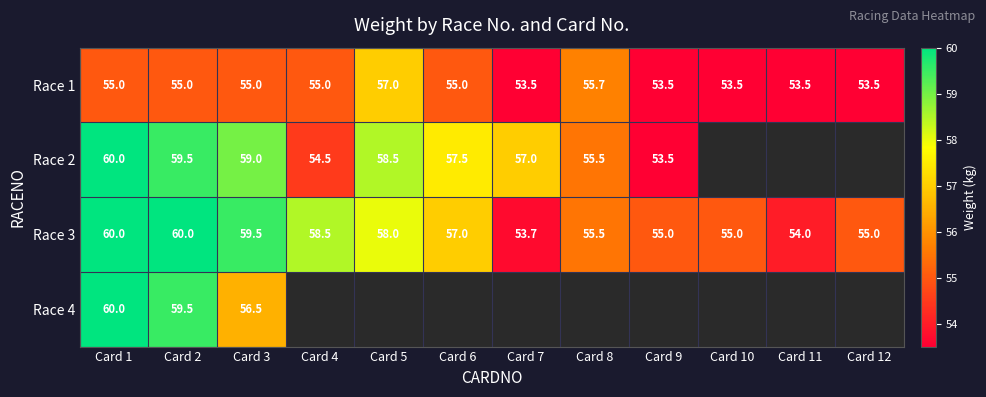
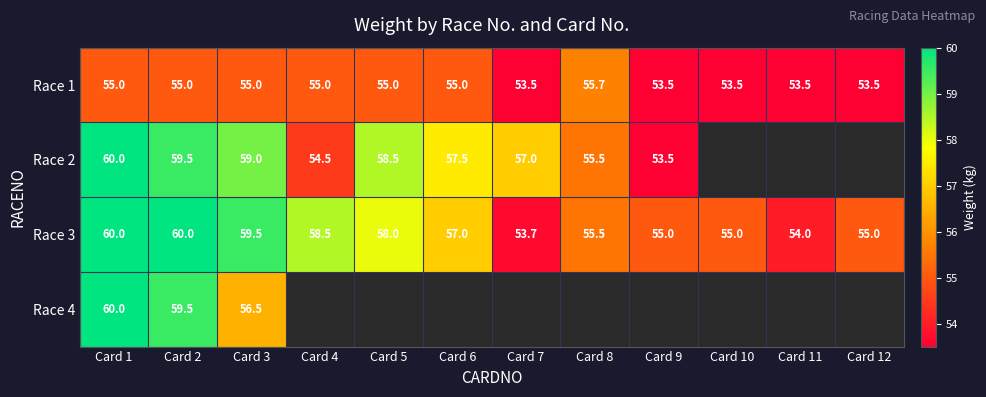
  {
    "Race 1": {
      "Card 1": 55.0,
      "Card 2": 55.0,
      "Card 3": 55.0,
      "Card 4": 55.0,
-     "Card 5": 57.0,
+     "Card 5": 55.0,
      "Card 6": 55.0,
      "Card 7": 53.5,
      "Card 8": 55.7,
      "Card 9": 53.5,
      "Card 10": 53.5,
      "Card 11": 53.5,
      "Card 12": 53.5
    },
    "Race 2": {
      "Card 1": 60.0,
      "Card 2": 59.5,
      "Card 3": 59.0,
      "Card 4": 54.5,
      "Card 5": 58.5,
      "Card 6": 57.5,
      "Card 7": 57.0,
      "Card 8": 55.5,
      "Card 9": 53.5
    },
    "Race 3": {
      "Card 1": 60.0,
      "Card 2": 60.0,
      "Card 3": 59.5,
      "Card 4": 58.5,
      "Card 5": 58.0,
      "Card 6": 57.0,
      "Card 7": 53.7,
      "Card 8": 55.5,
      "Card 9": 55.0,
      "Card 10": 55.0,
      "Card 11": 54.0,
      "Card 12": 55.0
    },
    "Race 4": {
      "Card 1": 60.0,
      "Card 2": 59.5,
      "Card 3": 56.5
    }
  }
